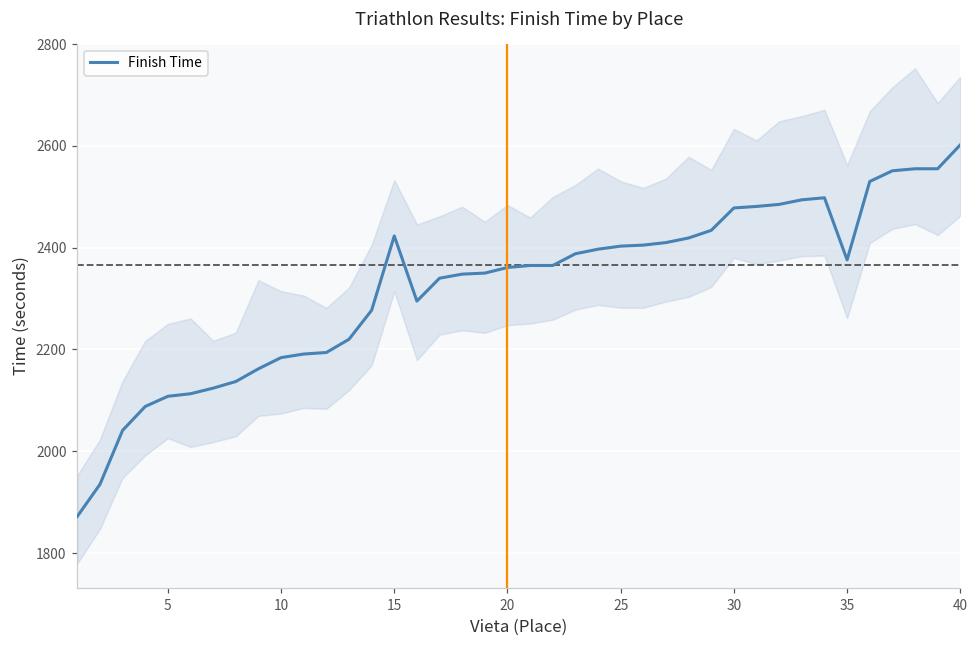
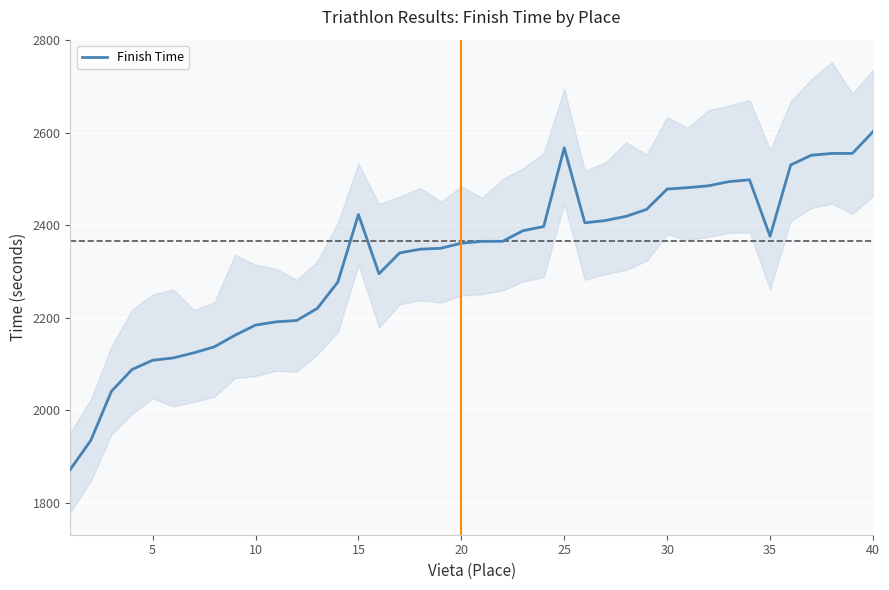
  {
    "Finish Time": {
      "5": 2110,
      "10": 2180,
      "15": 2420,
      "20": 2360,
-     "25": 2400,
+     "25": 2570,
      "30": 2480,
      "35": 2380,
      "40": 2600
    }
  }
